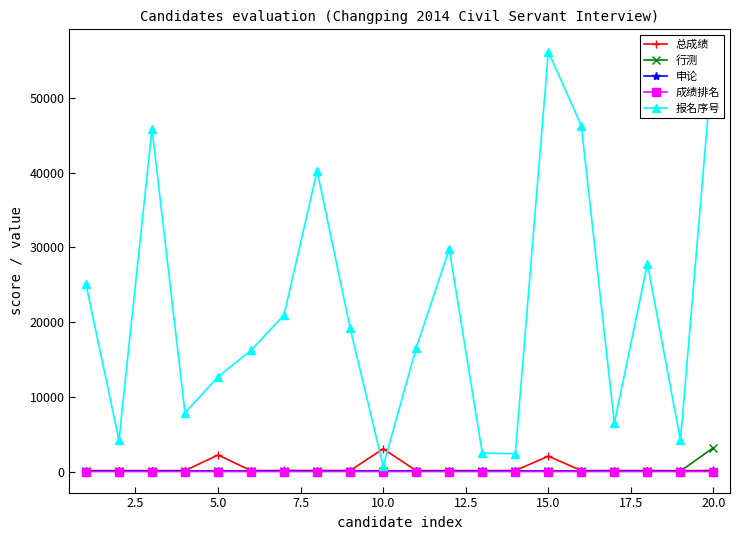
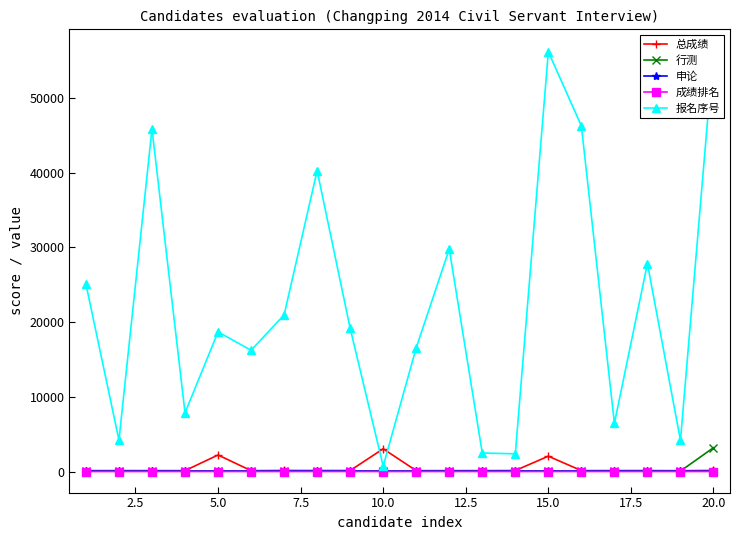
  {
    "总成绩": {
      "5.0": 2000,
      "10.0": 3000,
      "15.0": 2000
    },
    "行测": {
      "20.0": 3000
    },
    "报名序号": {
-     "5.0": 13000,
+     "5.0": 19000,
      "10.0": 1000,
      "15.0": 56000
    }
  }
